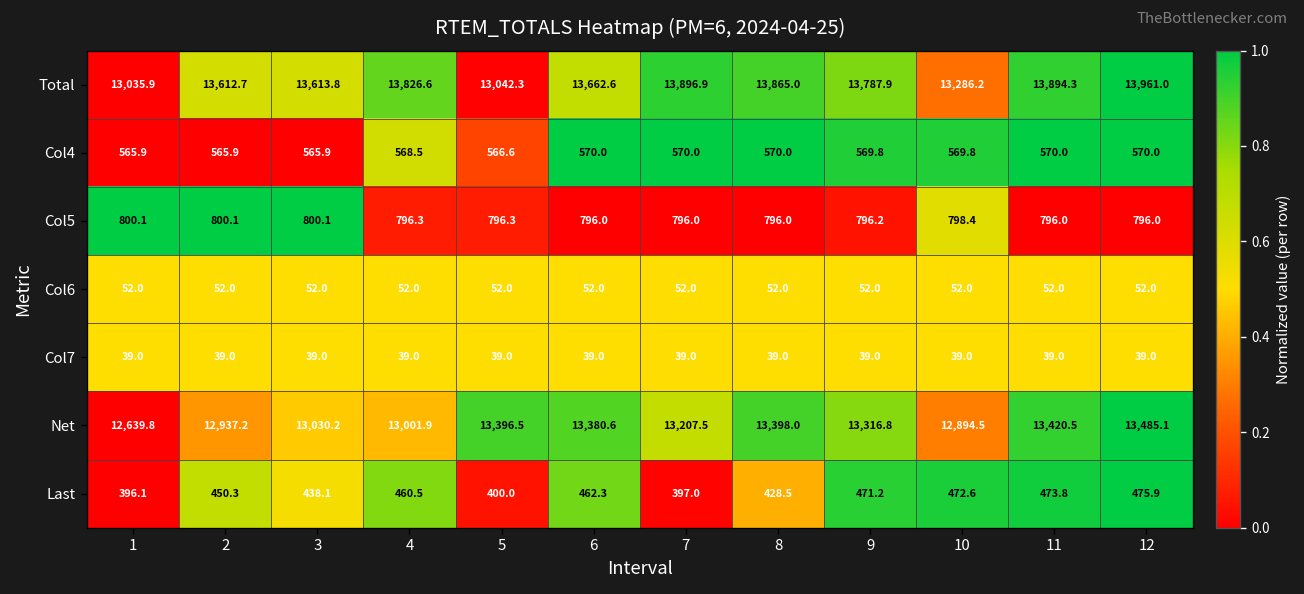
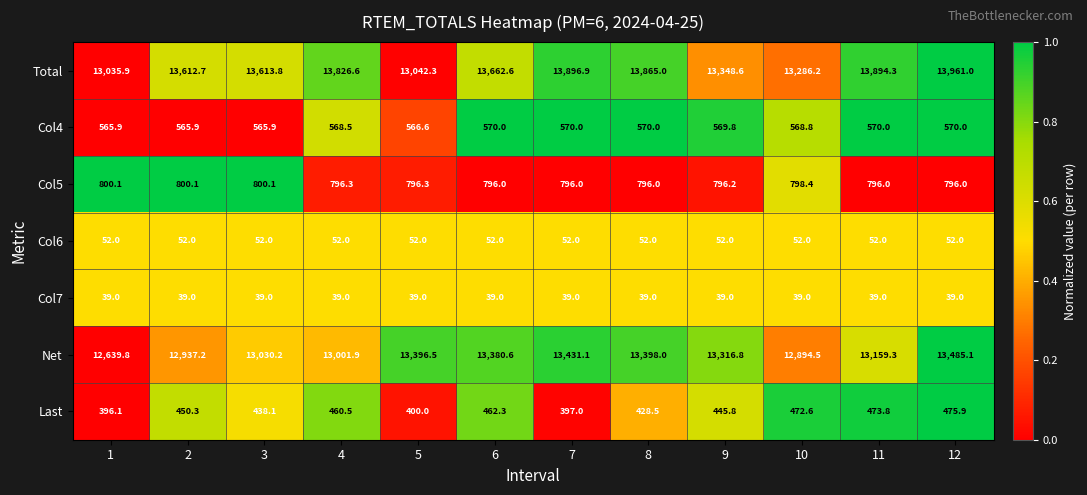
  {
    "Total": {
      "1": "13,035.9",
      "2": "13,612.7",
      "3": "13,613.8",
      "4": "13,826.6",
      "5": "13,042.3",
      "6": "13,662.6",
      "7": "13,896.9",
      "8": "13,865.0",
-     "9": "13,787.9",
+     "9": "13,348.6",
      "10": "13,286.2",
      "11": "13,894.3",
      "12": "13,961.0"
    },
    "Col4": {
      "1": "565.9",
      "2": "565.9",
      "3": "565.9",
      "4": "568.5",
      "5": "566.6",
      "6": "570.0",
      "7": "570.0",
      "8": "570.0",
      "9": "569.8",
-     "10": "569.8",
+     "10": "568.8",
      "11": "570.0",
      "12": "570.0"
    },
    "Col5": {
      "1": "800.1",
      "2": "800.1",
      "3": "800.1",
      "4": "796.3",
      "5": "796.3",
      "6": "796.0",
      "7": "796.0",
      "8": "796.0",
      "9": "796.2",
      "10": "798.4",
      "11": "796.0",
      "12": "796.0"
    },
    "Col6": {
      "1": "52.0",
      "2": "52.0",
      "3": "52.0",
      "4": "52.0",
      "5": "52.0",
      "6": "52.0",
      "7": "52.0",
      "8": "52.0",
      "9": "52.0",
      "10": "52.0",
      "11": "52.0",
      "12": "52.0"
    },
    "Col7": {
      "1": "39.0",
      "2": "39.0",
      "3": "39.0",
      "4": "39.0",
      "5": "39.0",
      "6": "39.0",
      "7": "39.0",
      "8": "39.0",
      "9": "39.0",
      "10": "39.0",
      "11": "39.0",
      "12": "39.0"
    },
    "Net": {
      "1": "12,639.8",
      "2": "12,937.2",
      "3": "13,030.2",
      "4": "13,001.9",
      "5": "13,396.5",
      "6": "13,380.6",
-     "7": "13,207.5",
+     "7": "13,431.1",
      "8": "13,398.0",
      "9": "13,316.8",
      "10": "12,894.5",
-     "11": "13,420.5",
+     "11": "13,159.3",
      "12": "13,485.1"
    },
    "Last": {
      "1": "396.1",
      "2": "450.3",
      "3": "438.1",
      "4": "460.5",
      "5": "400.0",
      "6": "462.3",
      "7": "397.0",
      "8": "428.5",
-     "9": "471.2",
+     "9": "445.8",
      "10": "472.6",
      "11": "473.8",
      "12": "475.9"
    }
  }
